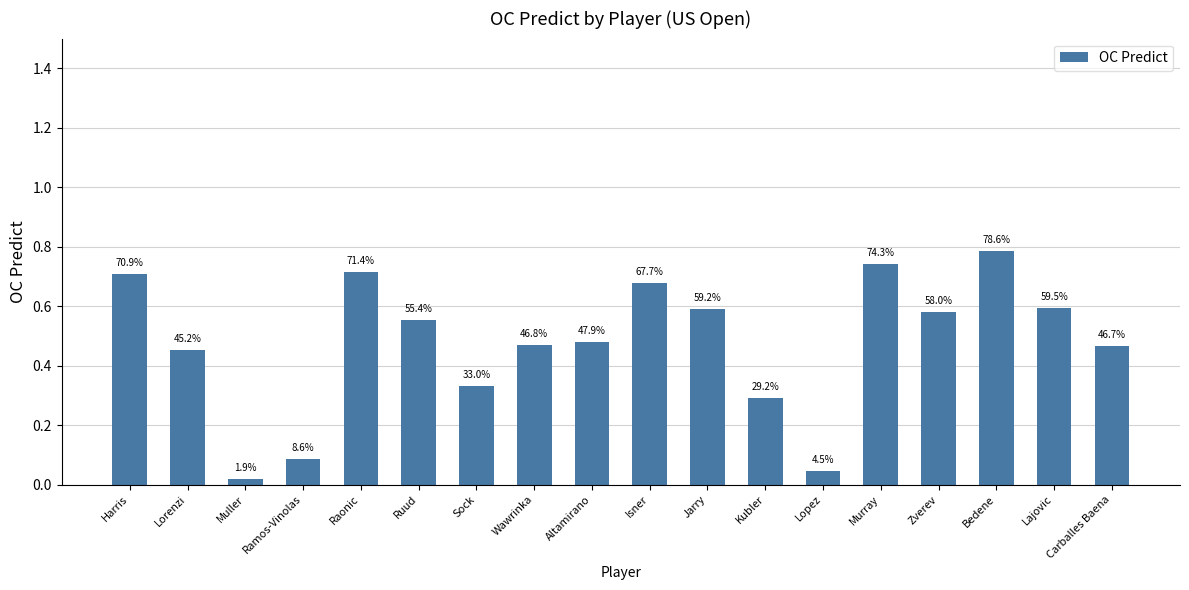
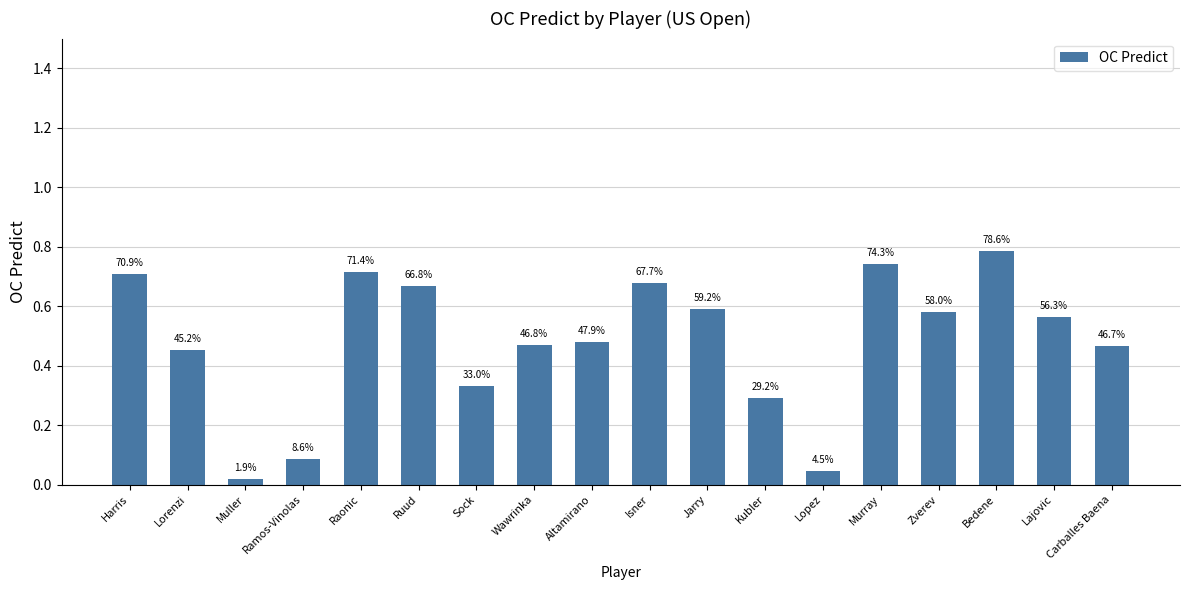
  {
    "Harris": "70.9%",
    "Lorenzi": "45.2%",
    "Muller": "1.9%",
    "Ramos-Vinolas": "8.6%",
    "Raonic": "71.4%",
-   "Ruud": "55.4%",
+   "Ruud": "66.8%",
    "Sock": "33.0%",
    "Wawrinka": "46.8%",
    "Altamirano": "47.9%",
    "Isner": "67.7%",
    "Jarry": "59.2%",
    "Kubler": "29.2%",
    "Lopez": "4.5%",
    "Murray": "74.3%",
    "Zverev": "58.0%",
    "Bedene": "78.6%",
-   "Lajovic": "59.5%",
+   "Lajovic": "56.3%",
    "Carballes Baena": "46.7%"
  }
